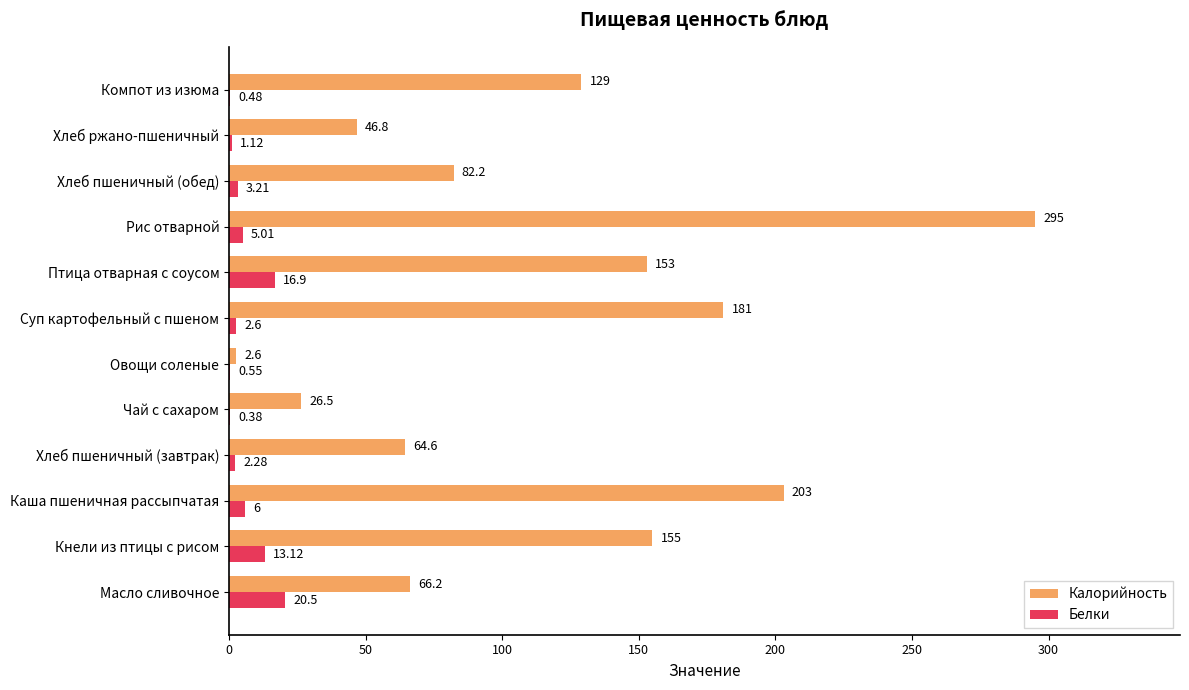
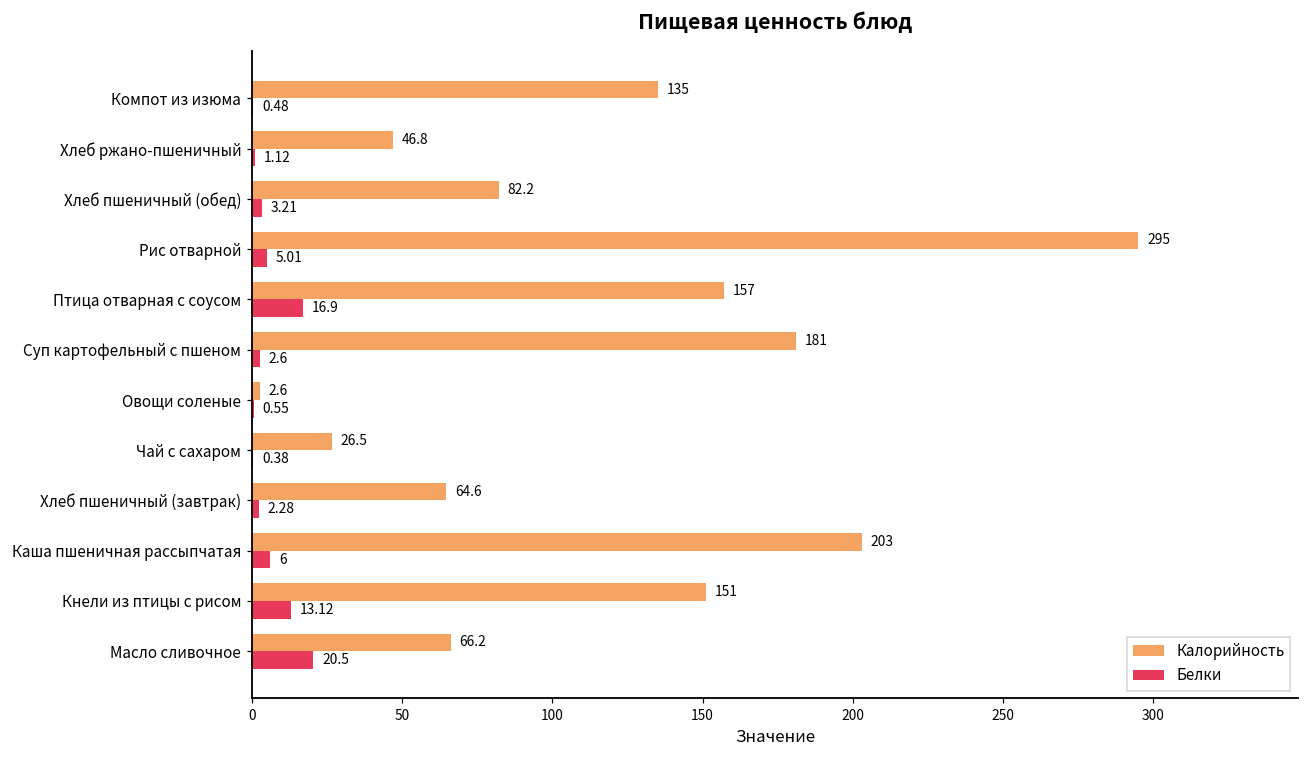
  {
    "Калорийность": {
-     "Компот из изюма": 129,
+     "Компот из изюма": 135,
      "Хлеб ржано-пшеничный": 46.8,
      "Хлеб пшеничный (обед)": 82.2,
      "Рис отварной": 295,
-     "Птица отварная с соусом": 153,
+     "Птица отварная с соусом": 157,
      "Суп картофельный с пшеном": 181,
      "Овощи соленые": 2.6,
      "Чай с сахаром": 26.5,
      "Хлеб пшеничный (завтрак)": 64.6,
      "Каша пшеничная рассыпчатая": 203,
-     "Кнели из птицы с рисом": 155,
+     "Кнели из птицы с рисом": 151,
      "Масло сливочное": 66.2
    },
    "Белки": {
      "Компот из изюма": 0.48,
      "Хлеб ржано-пшеничный": 1.12,
      "Хлеб пшеничный (обед)": 3.21,
      "Рис отварной": 5.01,
      "Птица отварная с соусом": 16.9,
      "Суп картофельный с пшеном": 2.6,
      "Овощи соленые": 0.55,
      "Чай с сахаром": 0.38,
      "Хлеб пшеничный (завтрак)": 2.28,
      "Каша пшеничная рассыпчатая": 6,
      "Кнели из птицы с рисом": 13.12,
      "Масло сливочное": 20.5
    }
  }
